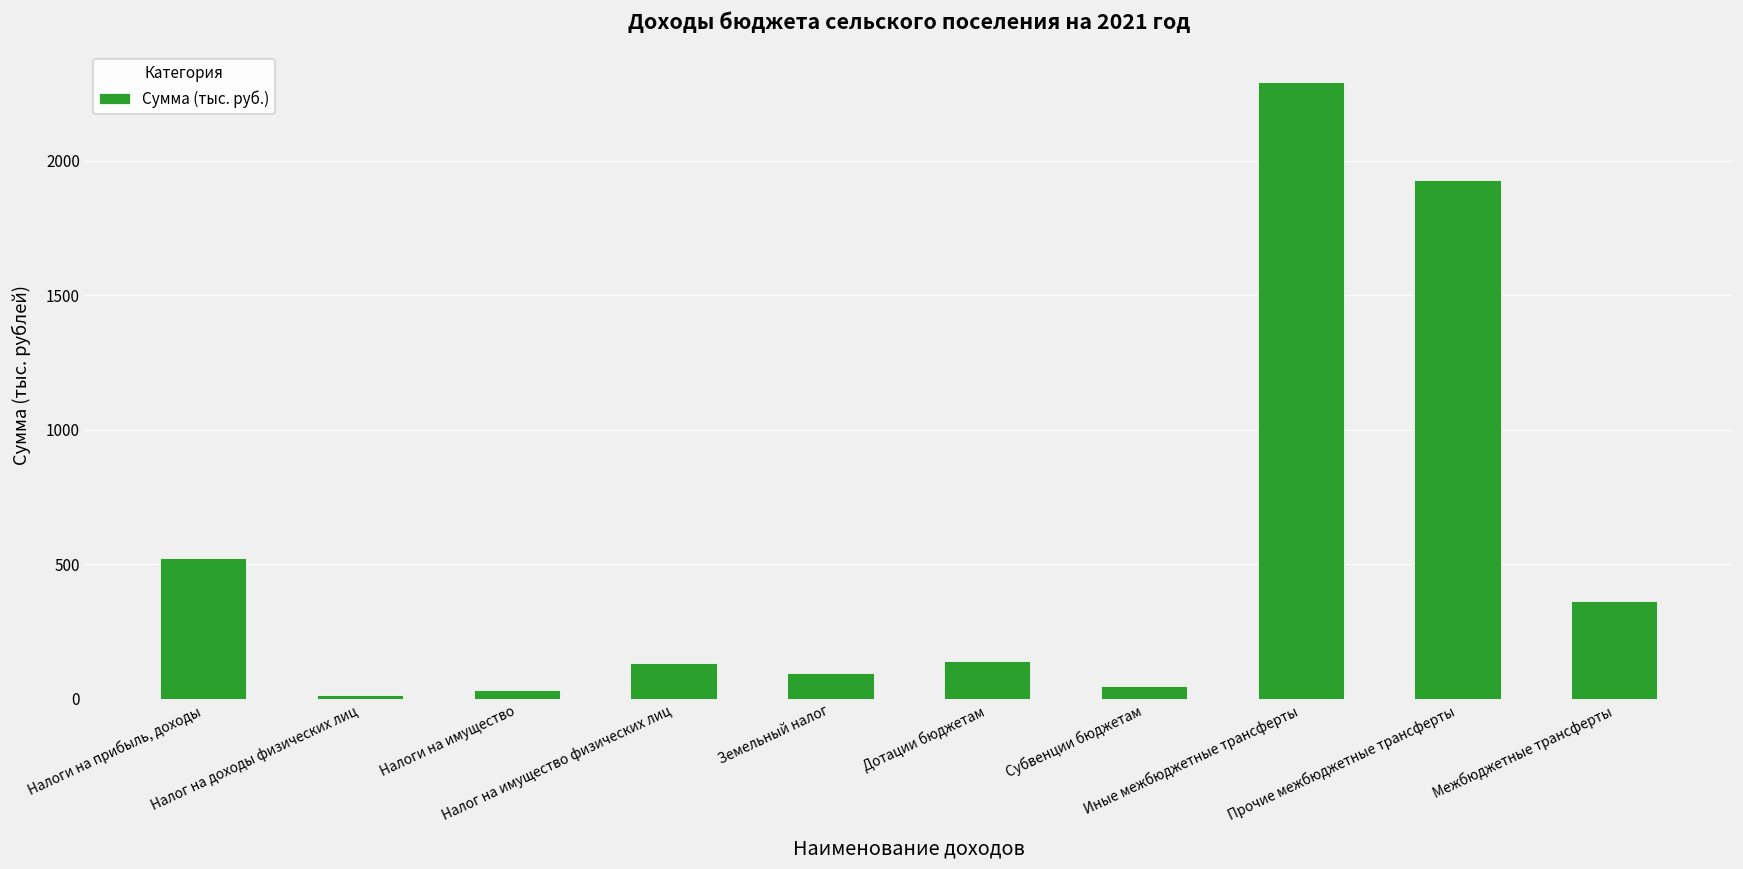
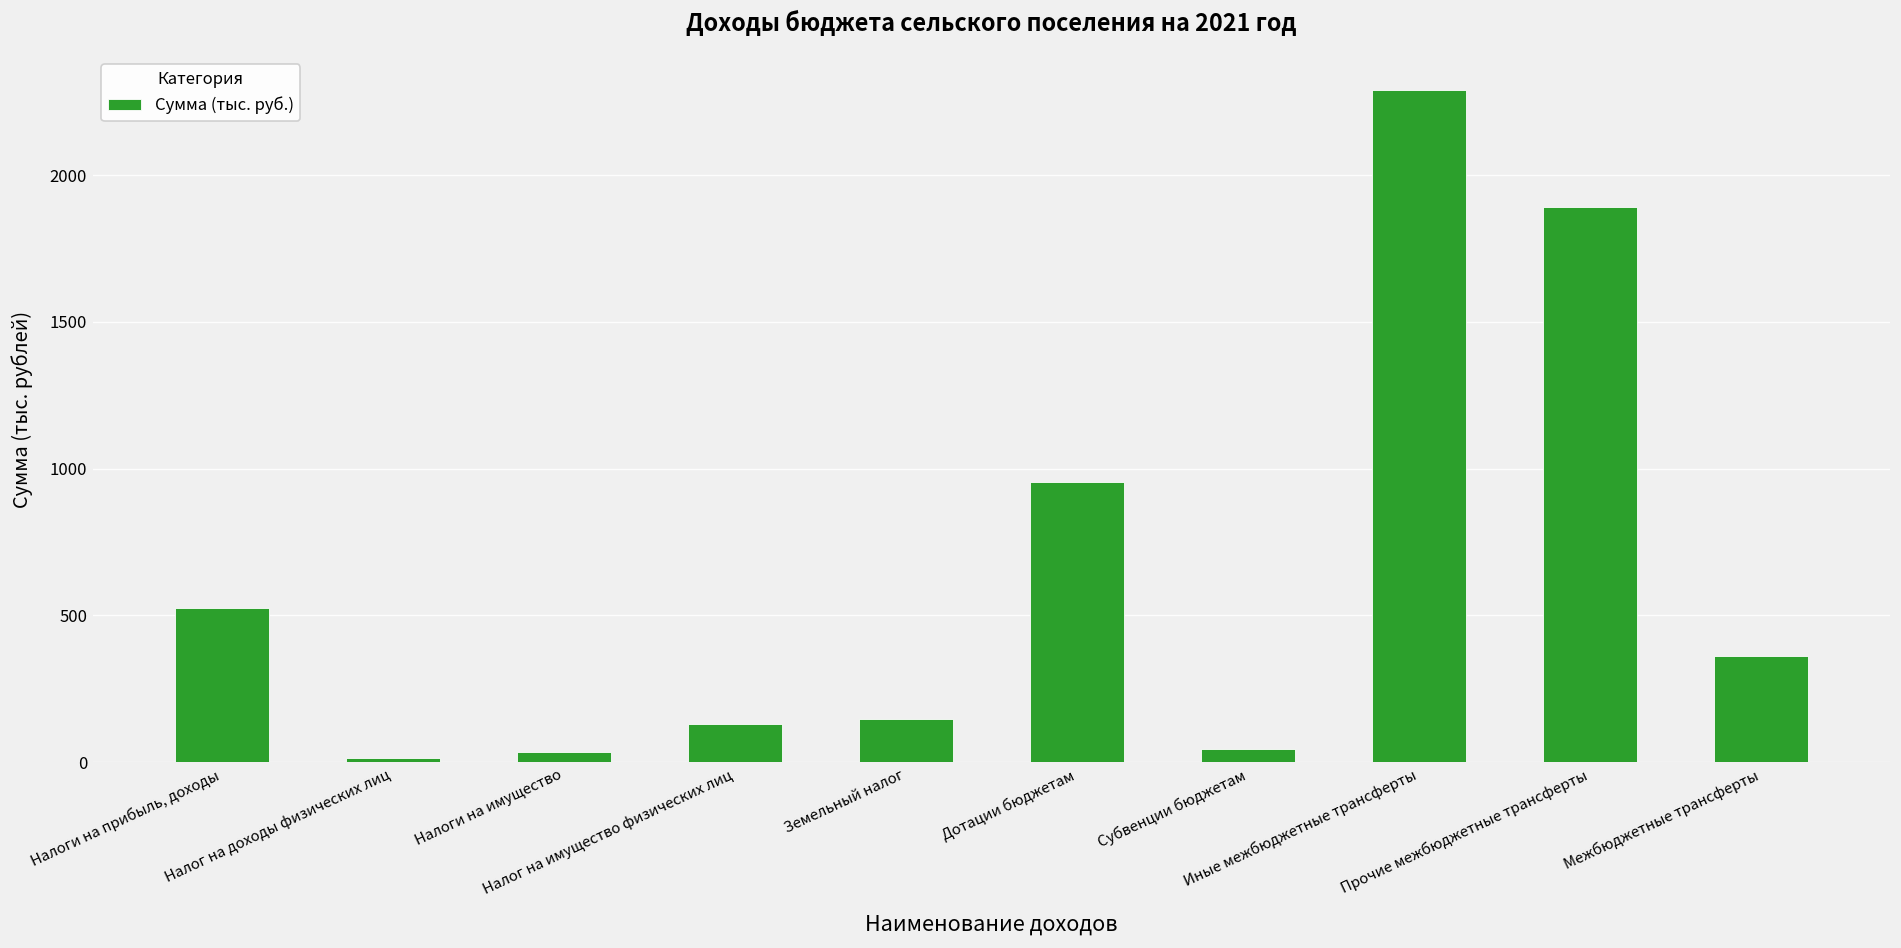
  {
    "Налоги на прибыль, доходы": 520,
    "Налог на доходы физических лиц": 10,
    "Налоги на имущество": 30,
    "Налог на имущество физических лиц": 130,
-   "Земельный налог": 100,
-   "Дотации бюджетам": 140,
+   "Земельный налог": 150,
+   "Дотации бюджетам": 960,
    "Субвенции бюджетам": 50,
    "Иные межбюджетные трансферты": 2290,
-   "Прочие межбюджетные трансферты": 1930,
+   "Прочие межбюджетные трансферты": 1890,
    "Межбюджетные трансферты": 360
  }
